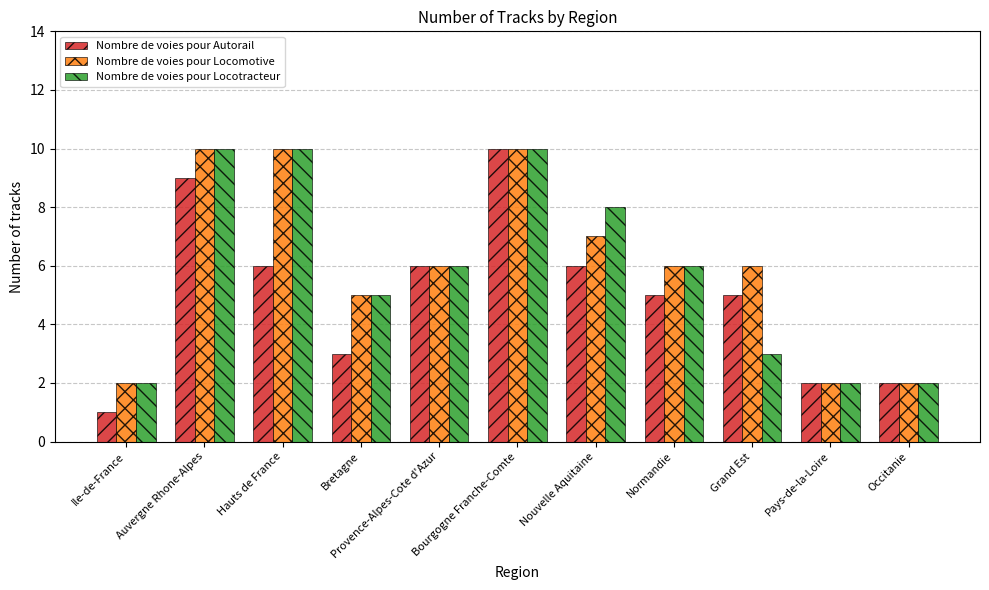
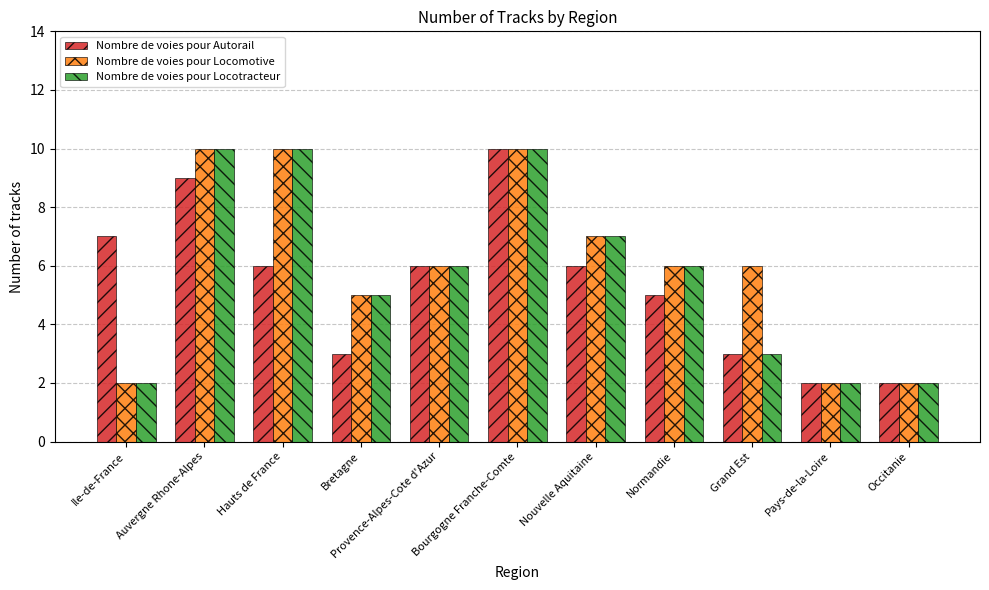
  {
    "Nombre de voies pour Autorail": {
-     "Ile-de-France": 1,
+     "Ile-de-France": 7,
      "Auvergne Rhone-Alpes": 9,
      "Hauts de France": 6,
      "Bretagne": 3,
      "Provence-Alpes-Cote d'Azur": 6,
      "Bourgogne Franche-Comte": 10,
      "Nouvelle Aquitaine": 6,
      "Normandie": 5,
-     "Grand Est": 5,
+     "Grand Est": 3,
      "Pays-de-la-Loire": 2,
      "Occitanie": 2
    },
    "Nombre de voies pour Locomotive": {
      "Ile-de-France": 2,
      "Auvergne Rhone-Alpes": 10,
      "Hauts de France": 10,
      "Bretagne": 5,
      "Provence-Alpes-Cote d'Azur": 6,
      "Bourgogne Franche-Comte": 10,
      "Nouvelle Aquitaine": 7,
      "Normandie": 6,
      "Grand Est": 6,
      "Pays-de-la-Loire": 2,
      "Occitanie": 2
    },
    "Nombre de voies pour Locotracteur": {
      "Ile-de-France": 2,
      "Auvergne Rhone-Alpes": 10,
      "Hauts de France": 10,
      "Bretagne": 5,
      "Provence-Alpes-Cote d'Azur": 6,
      "Bourgogne Franche-Comte": 10,
-     "Nouvelle Aquitaine": 8,
+     "Nouvelle Aquitaine": 7,
      "Normandie": 6,
      "Grand Est": 3,
      "Pays-de-la-Loire": 2,
      "Occitanie": 2
    }
  }
